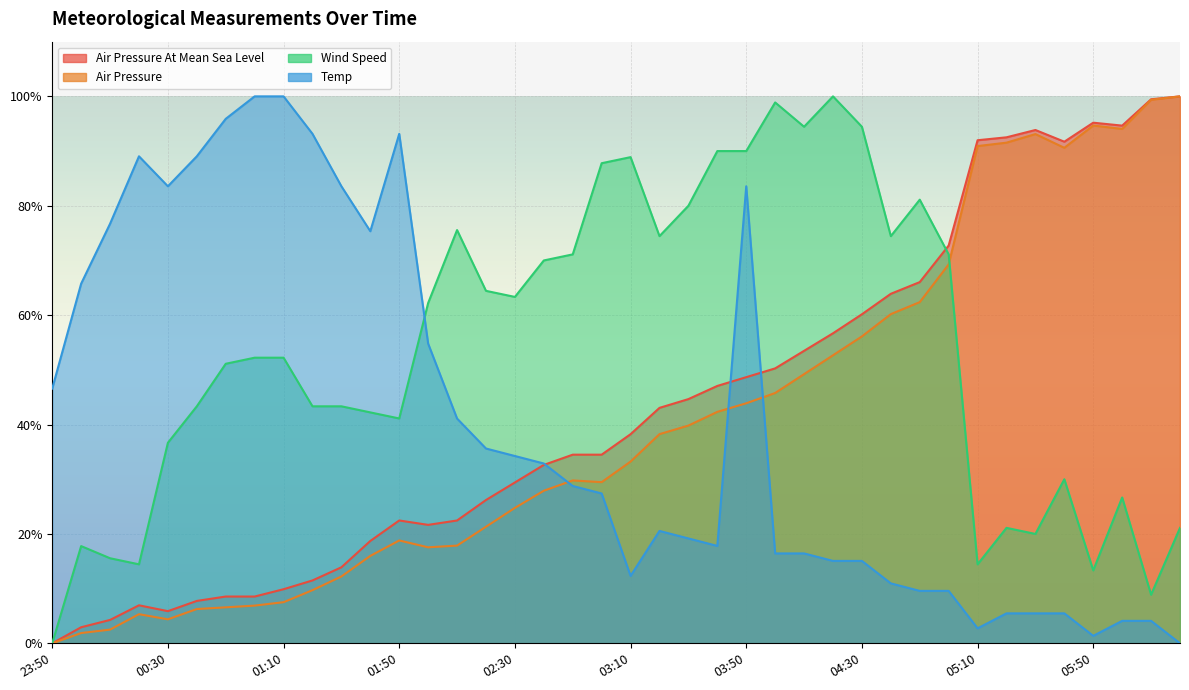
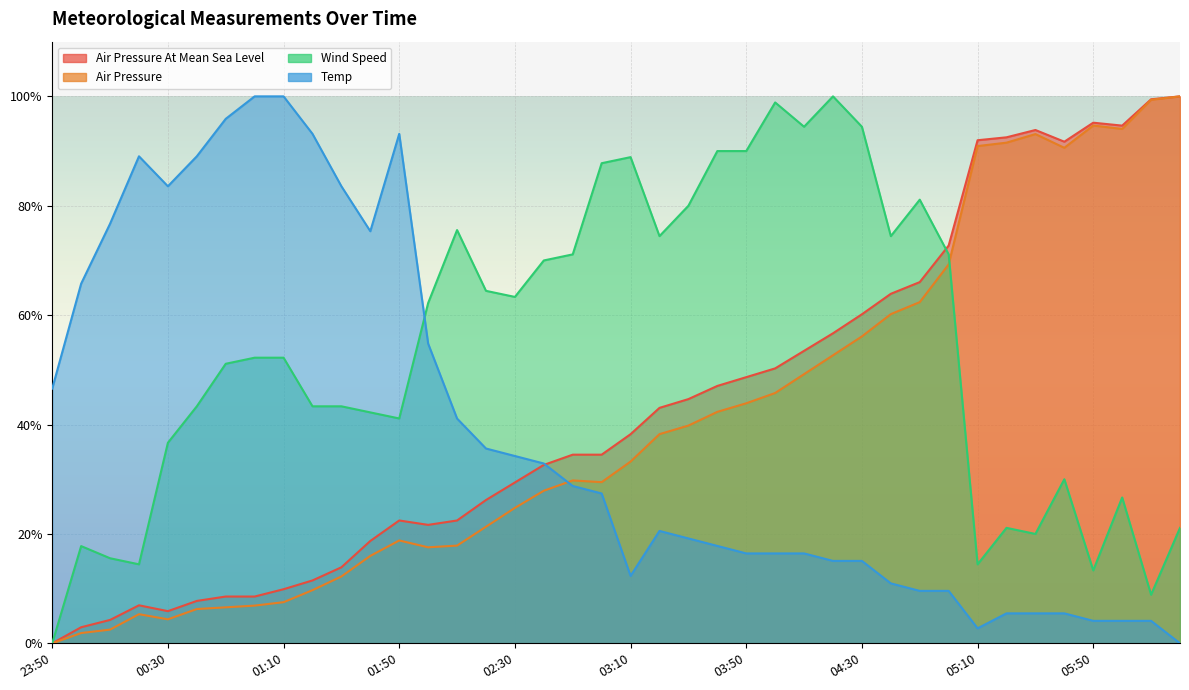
  {
    "Temp": {
      "23:50": "47%",
      "00:30": "84%",
      "01:10": "100%",
      "01:50": "93%",
      "02:30": "34%",
      "03:10": "12%",
-     "03:50": "84%",
+     "03:50": "16%",
      "04:30": "15%",
      "05:10": "3%",
-     "05:50": "1%"
+     "05:50": "4%"
    }
  }
